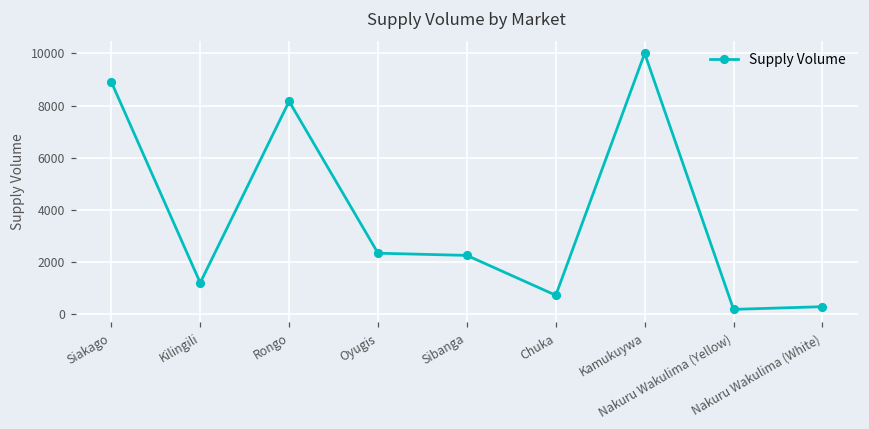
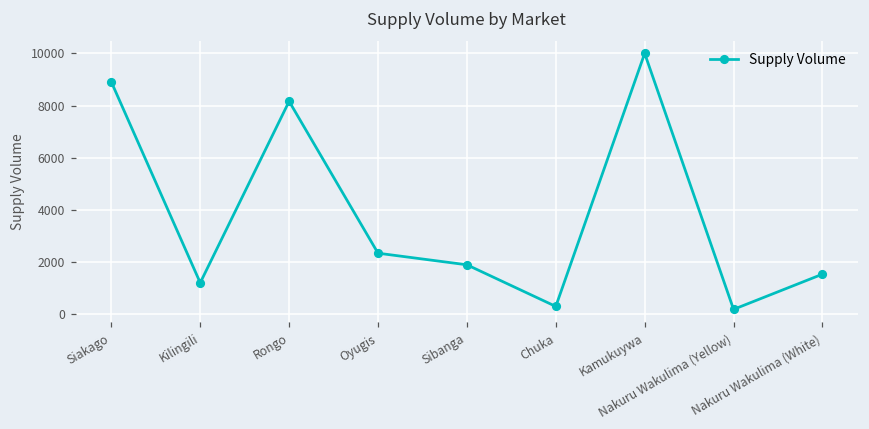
  {
    "Siakago": 8900,
    "Kilingili": 1200,
    "Rongo": 8200,
    "Oyugis": 2300,
-   "Sibanga": 2300,
-   "Chuka": 700,
+   "Sibanga": 1900,
+   "Chuka": 300,
    "Kamukuywa": 10000,
    "Nakuru Wakulima (Yellow)": 200,
-   "Nakuru Wakulima (White)": 300
+   "Nakuru Wakulima (White)": 1500
  }
